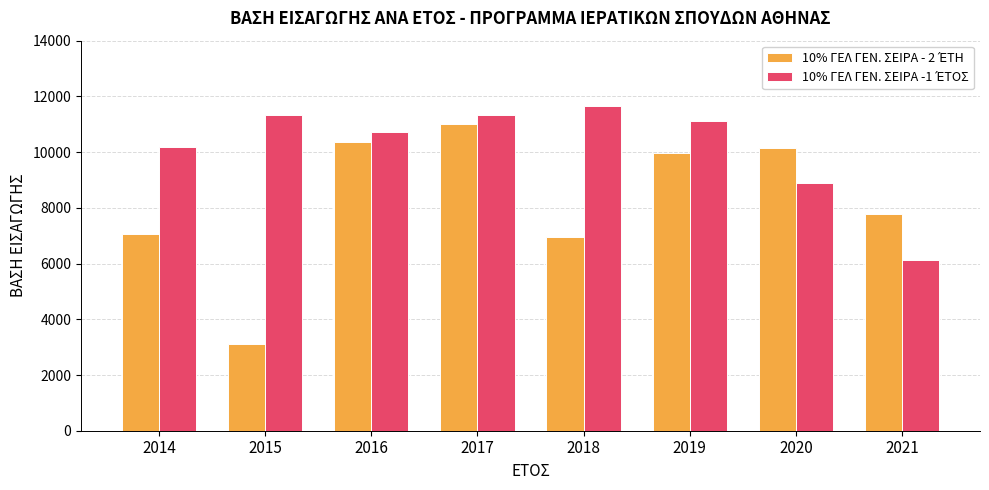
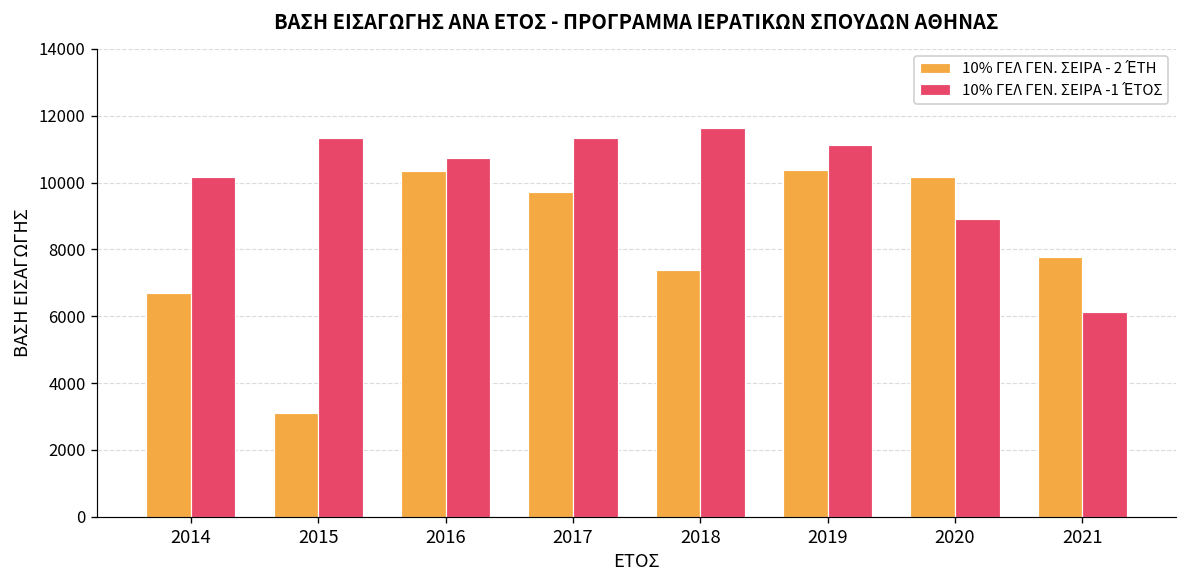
  {
    "10% ΓΕΛ ΓΕΝ. ΣΕΙΡΑ - 2 ΈΤΗ": {
-     "2014": 7100,
+     "2014": 6700,
      "2015": 3100,
      "2016": 10400,
-     "2017": 11000,
-     "2018": 6900,
-     "2019": 10000,
+     "2017": 9700,
+     "2018": 7400,
+     "2019": 10400,
      "2020": 10200,
      "2021": 7800
    },
    "10% ΓΕΛ ΓΕΝ. ΣΕΙΡΑ -1 ΈΤΟΣ": {
      "2014": 10200,
      "2015": 11300,
      "2016": 10700,
      "2017": 11300,
      "2018": 11600,
      "2019": 11100,
      "2020": 8900,
      "2021": 6100
    }
  }
